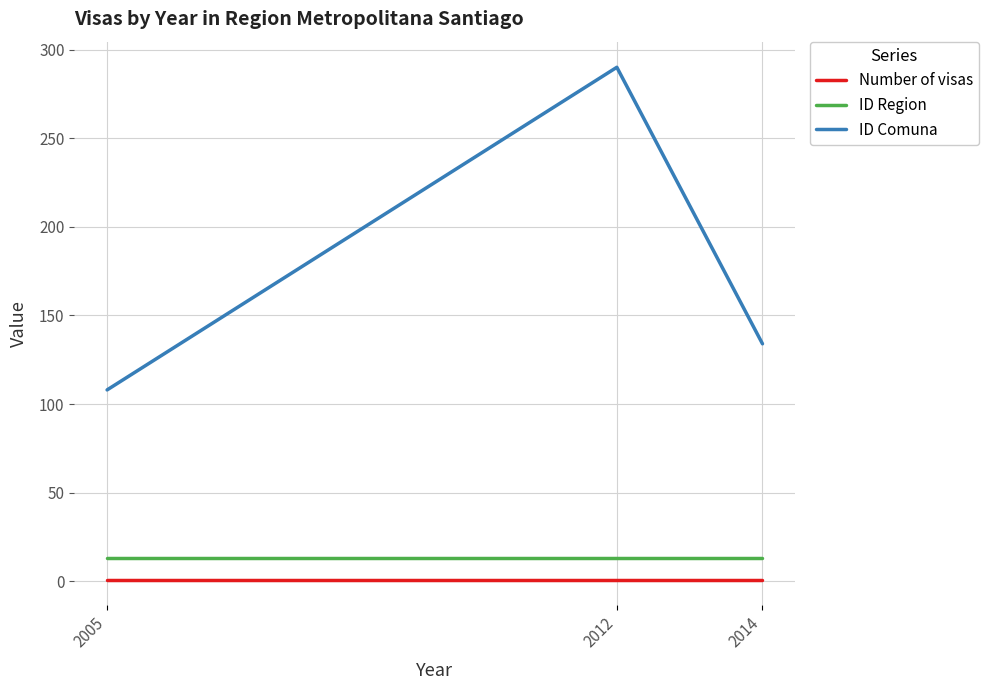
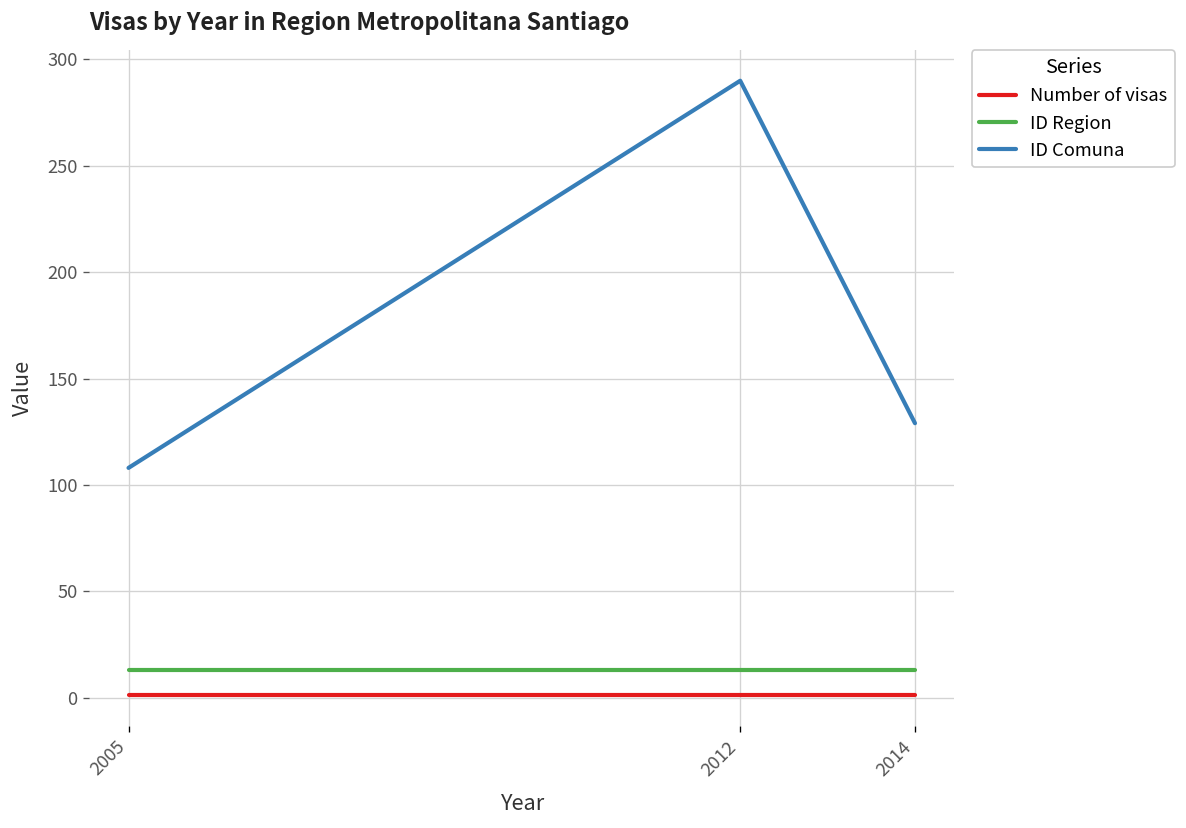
  {
    "Number of visas": {
      "2005": 1,
      "2012": 1,
      "2014": 1
    },
    "ID Region": {
      "2005": 13,
      "2012": 13,
      "2014": 13
    },
    "ID Comuna": {
      "2005": 108,
      "2012": 290,
-     "2014": 134
+     "2014": 129
    }
  }
